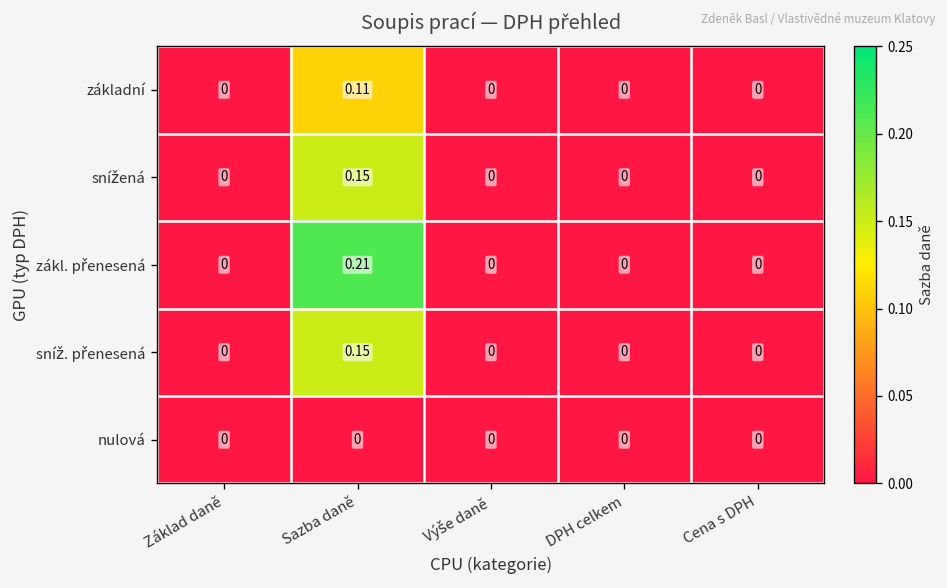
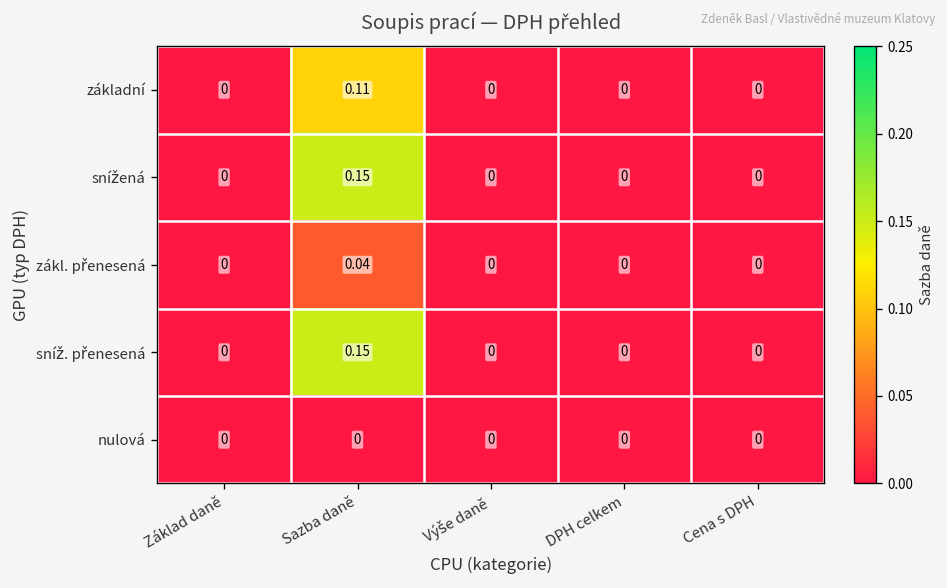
  {
    "zákl. přenesená": {
-     "Sazba daně": 0.21
+     "Sazba daně": 0.04
    }
  }
